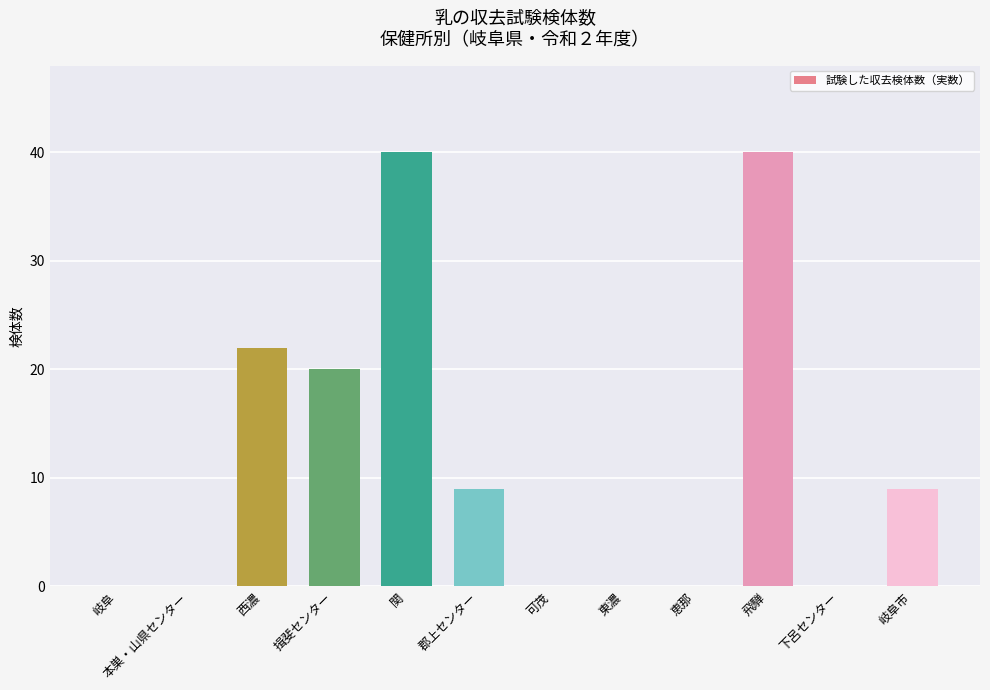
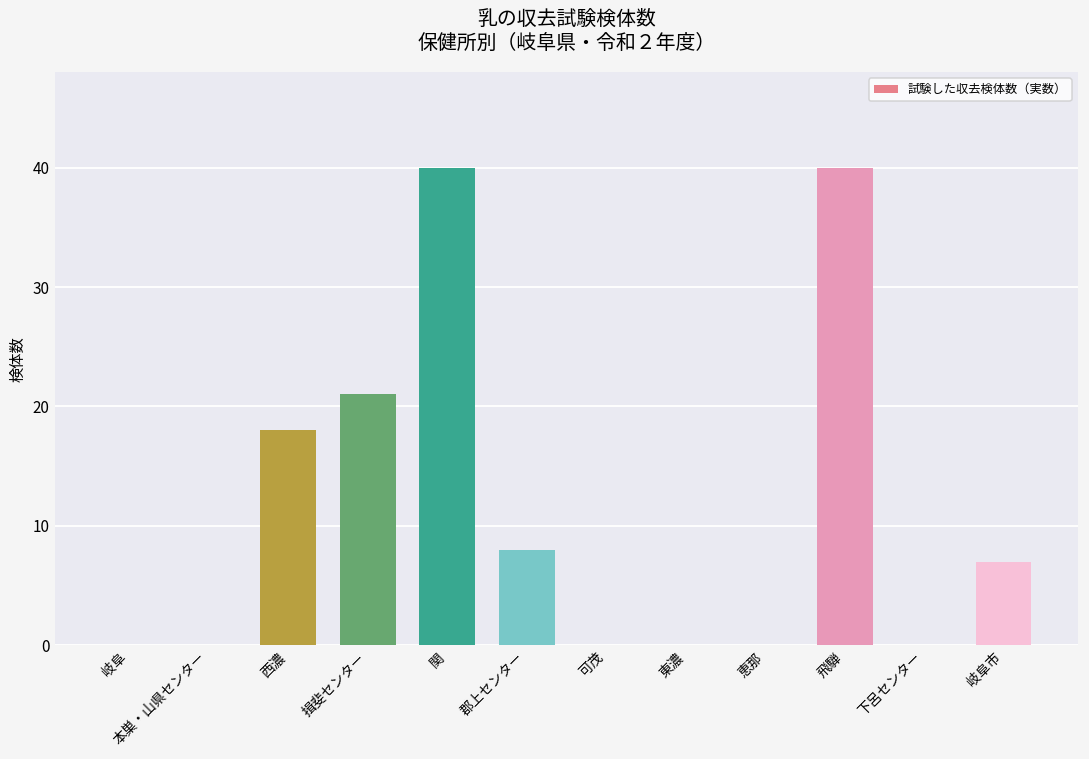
  {
    "岐阜": 0,
    "本巣・山県センター": 0,
-   "西濃": 22,
-   "揖斐センター": 20,
+   "西濃": 18,
+   "揖斐センター": 21,
    "関": 40,
-   "郡上センター": 9,
+   "郡上センター": 8,
    "可茂": 0,
    "東濃": 0,
    "恵那": 0,
    "飛騨": 40,
    "下呂センター": 0,
-   "岐阜市": 9
+   "岐阜市": 7
  }
